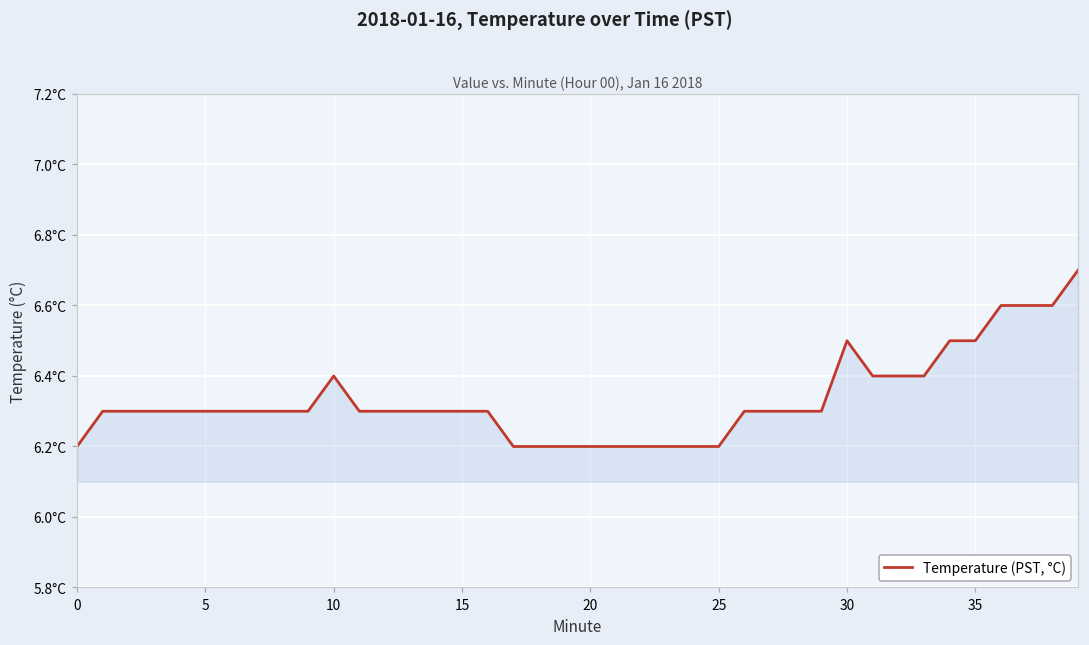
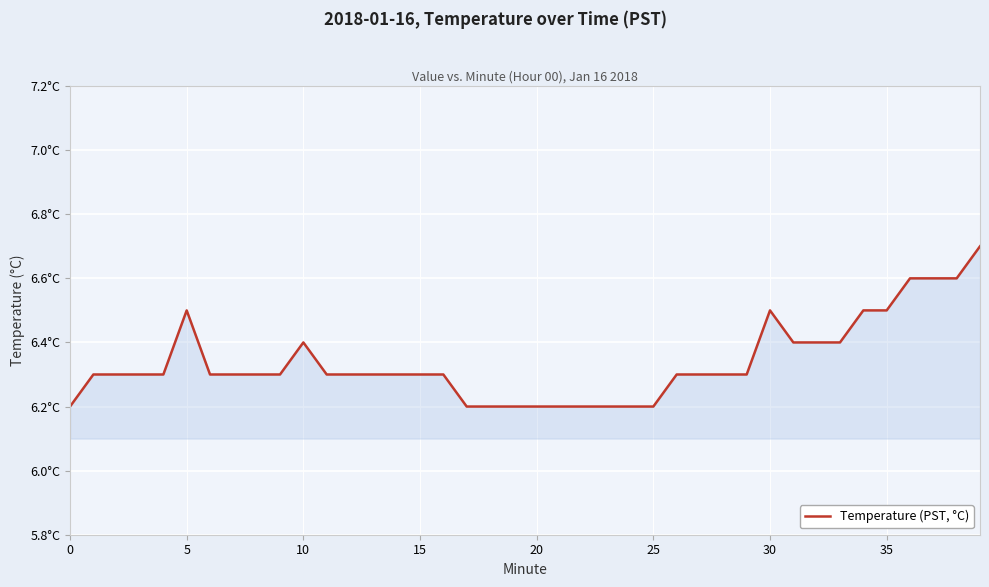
  {
    "0": "6.2°C",
-   "5": "6.3°C",
+   "5": "6.5°C",
    "10": "6.4°C",
    "15": "6.3°C",
    "20": "6.2°C",
    "25": "6.2°C",
    "30": "6.5°C",
    "35": "6.5°C"
  }
